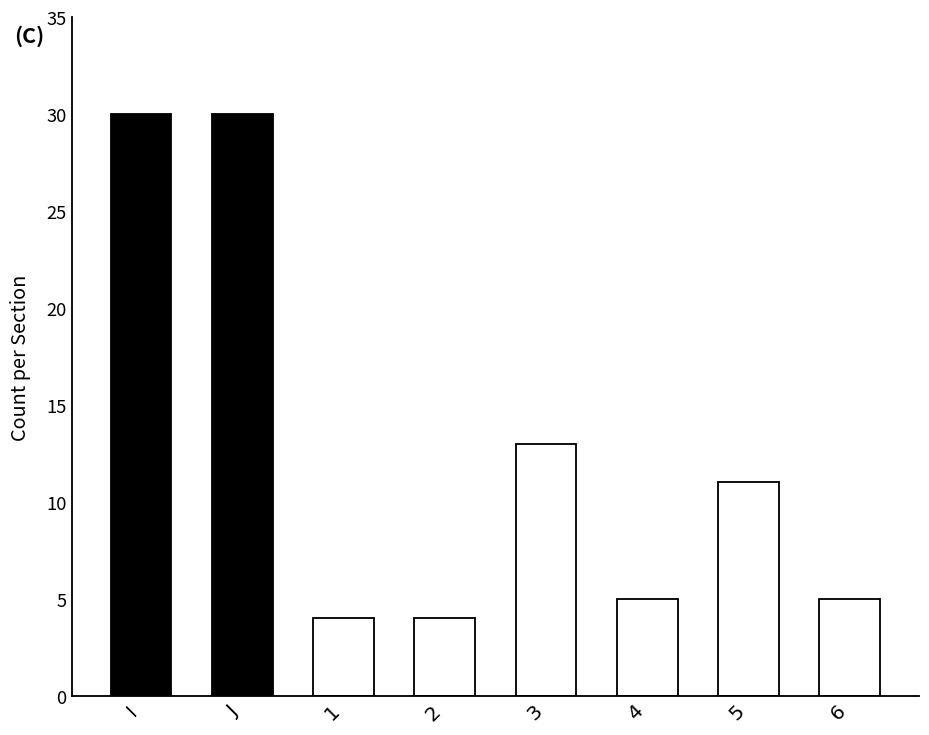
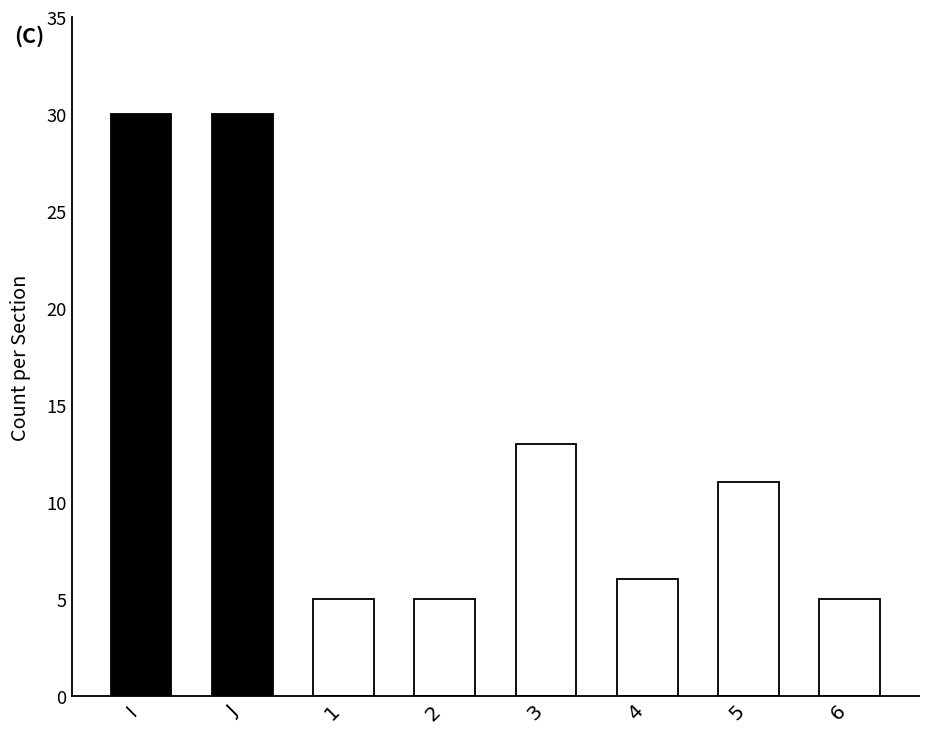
  {
    "I": 30,
    "J": 30,
-   "1": 4,
-   "2": 4,
+   "1": 5,
+   "2": 5,
    "3": 13,
-   "4": 5,
+   "4": 6,
    "5": 11,
    "6": 5
  }
